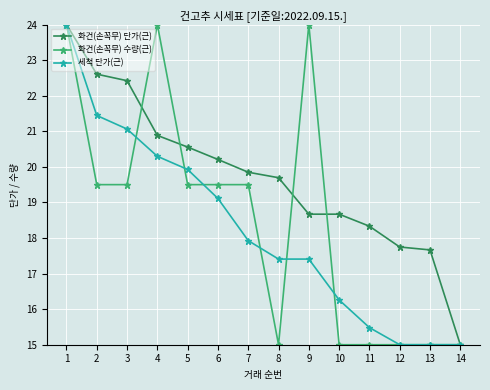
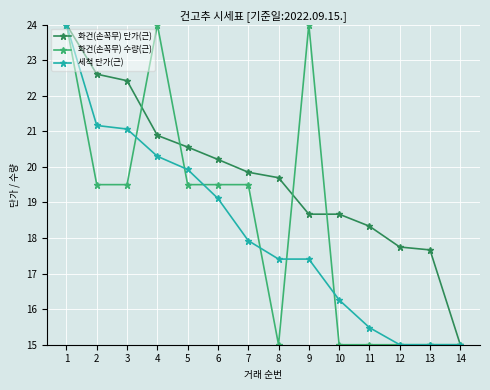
  {
    "세척 단가(근)": {
-     "2": 21.4,
+     "2": 21.2,
      "3": 21.1,
      "4": 20.3,
      "5": 19.9,
      "6": 19.1,
      "7": 17.9,
      "8": 17.4,
      "9": 17.4,
      "10": 16.3,
      "11": 15.5
    }
  }
